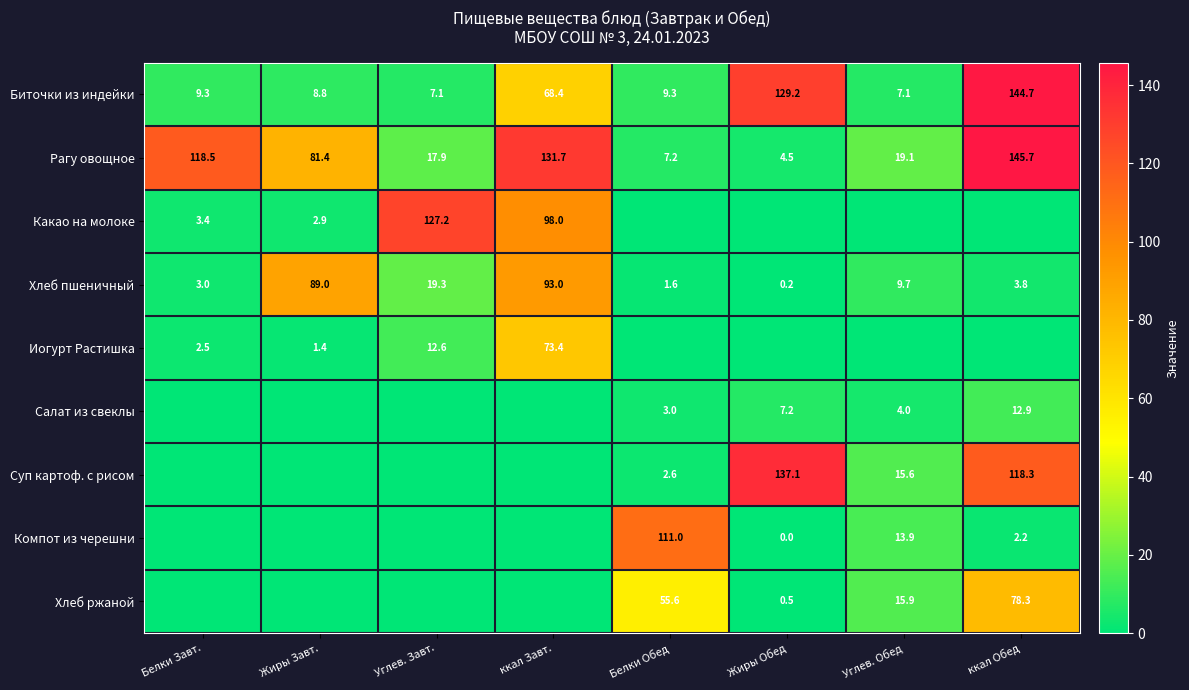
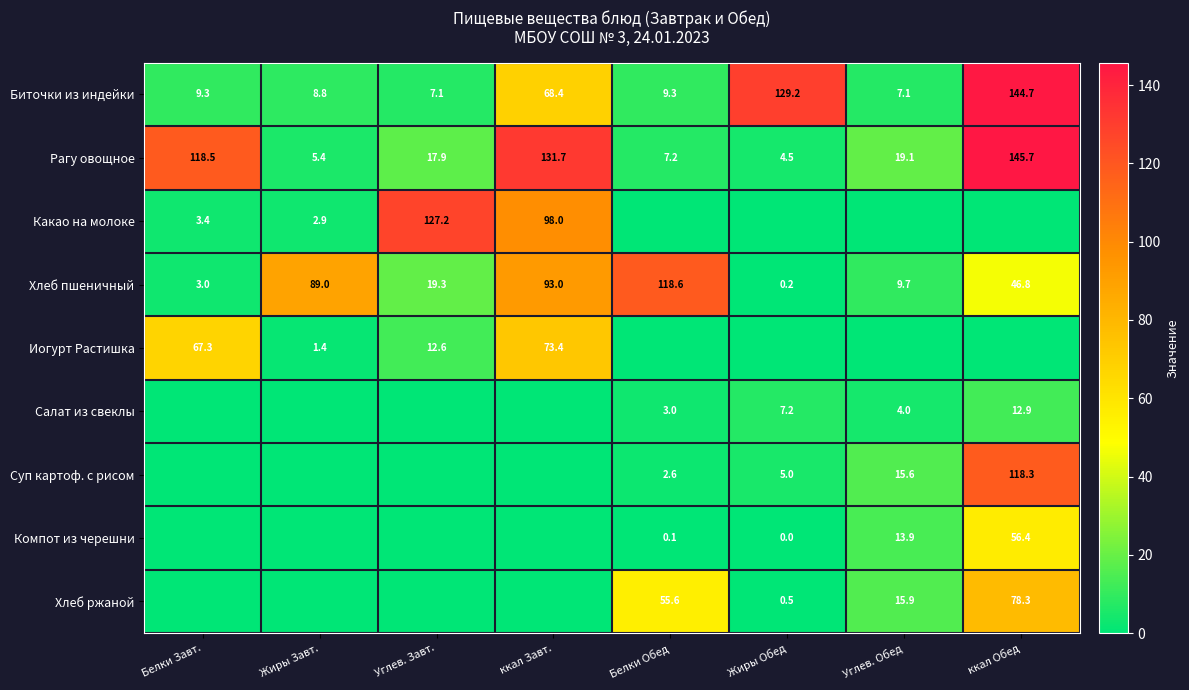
  {
    "Биточки из индейки": {
      "Белки Завт.": 9.3,
      "Жиры Завт.": 8.8,
      "Углев. Завт.": 7.1,
      "ккал Завт.": 68.4,
      "Белки Обед": 9.3,
      "Жиры Обед": 129.2,
      "Углев. Обед": 7.1,
      "ккал Обед": 144.7
    },
    "Рагу овощное": {
      "Белки Завт.": 118.5,
-     "Жиры Завт.": 81.4,
+     "Жиры Завт.": 5.4,
      "Углев. Завт.": 17.9,
      "ккал Завт.": 131.7,
      "Белки Обед": 7.2,
      "Жиры Обед": 4.5,
      "Углев. Обед": 19.1,
      "ккал Обед": 145.7
    },
    "Какао на молоке": {
      "Белки Завт.": 3.4,
      "Жиры Завт.": 2.9,
      "Углев. Завт.": 127.2,
      "ккал Завт.": 98.0
    },
    "Хлеб пшеничный": {
      "Белки Завт.": 3.0,
      "Жиры Завт.": 89.0,
      "Углев. Завт.": 19.3,
      "ккал Завт.": 93.0,
-     "Белки Обед": 1.6,
+     "Белки Обед": 118.6,
      "Жиры Обед": 0.2,
      "Углев. Обед": 9.7,
-     "ккал Обед": 3.8
+     "ккал Обед": 46.8
    },
    "Иогурт Растишка": {
-     "Белки Завт.": 2.5,
+     "Белки Завт.": 67.3,
      "Жиры Завт.": 1.4,
      "Углев. Завт.": 12.6,
      "ккал Завт.": 73.4
    },
    "Салат из свеклы": {
      "Белки Обед": 3.0,
      "Жиры Обед": 7.2,
      "Углев. Обед": 4.0,
      "ккал Обед": 12.9
    },
    "Суп картоф. с рисом": {
      "Белки Обед": 2.6,
-     "Жиры Обед": 137.1,
+     "Жиры Обед": 5.0,
      "Углев. Обед": 15.6,
      "ккал Обед": 118.3
    },
    "Компот из черешни": {
-     "Белки Обед": 111.0,
+     "Белки Обед": 0.1,
      "Жиры Обед": 0.0,
      "Углев. Обед": 13.9,
-     "ккал Обед": 2.2
+     "ккал Обед": 56.4
    },
    "Хлеб ржаной": {
      "Белки Обед": 55.6,
      "Жиры Обед": 0.5,
      "Углев. Обед": 15.9,
      "ккал Обед": 78.3
    }
  }
